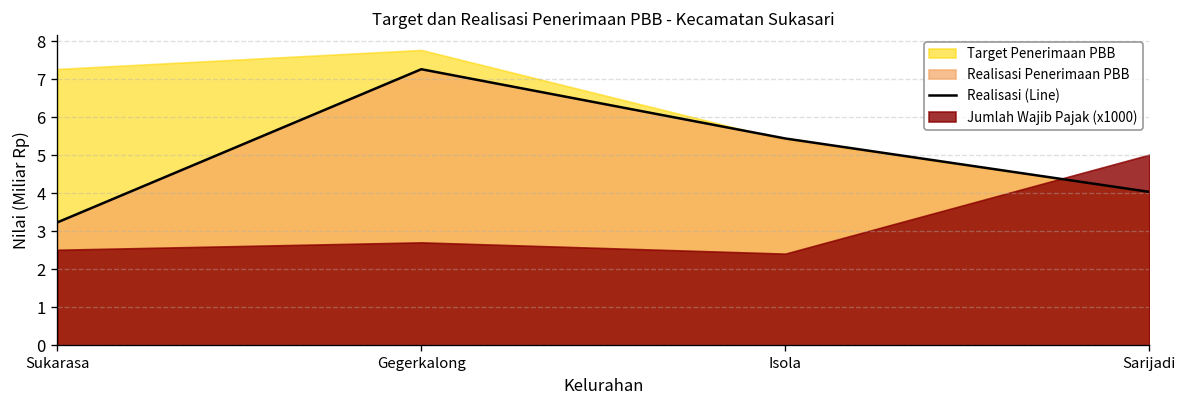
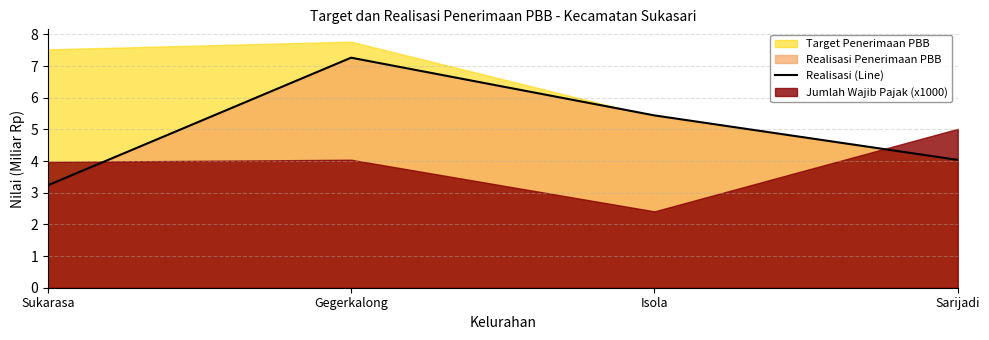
  {
    "Target Penerimaan PBB": {
-     "Sukarasa": 7.3,
+     "Sukarasa": 7.5,
      "Gegerkalong": 7.8
    },
    "Realisasi Penerimaan PBB": {
      "Sukarasa": 3.2,
      "Gegerkalong": 7.3
    },
    "Jumlah Wajib Pajak (x1000)": {
-     "Sukarasa": 2.5,
-     "Gegerkalong": 2.7,
+     "Sukarasa": 4.0,
+     "Gegerkalong": 4.0,
      "Isola": 2.4,
      "Sarijadi": 5.0
    }
  }
